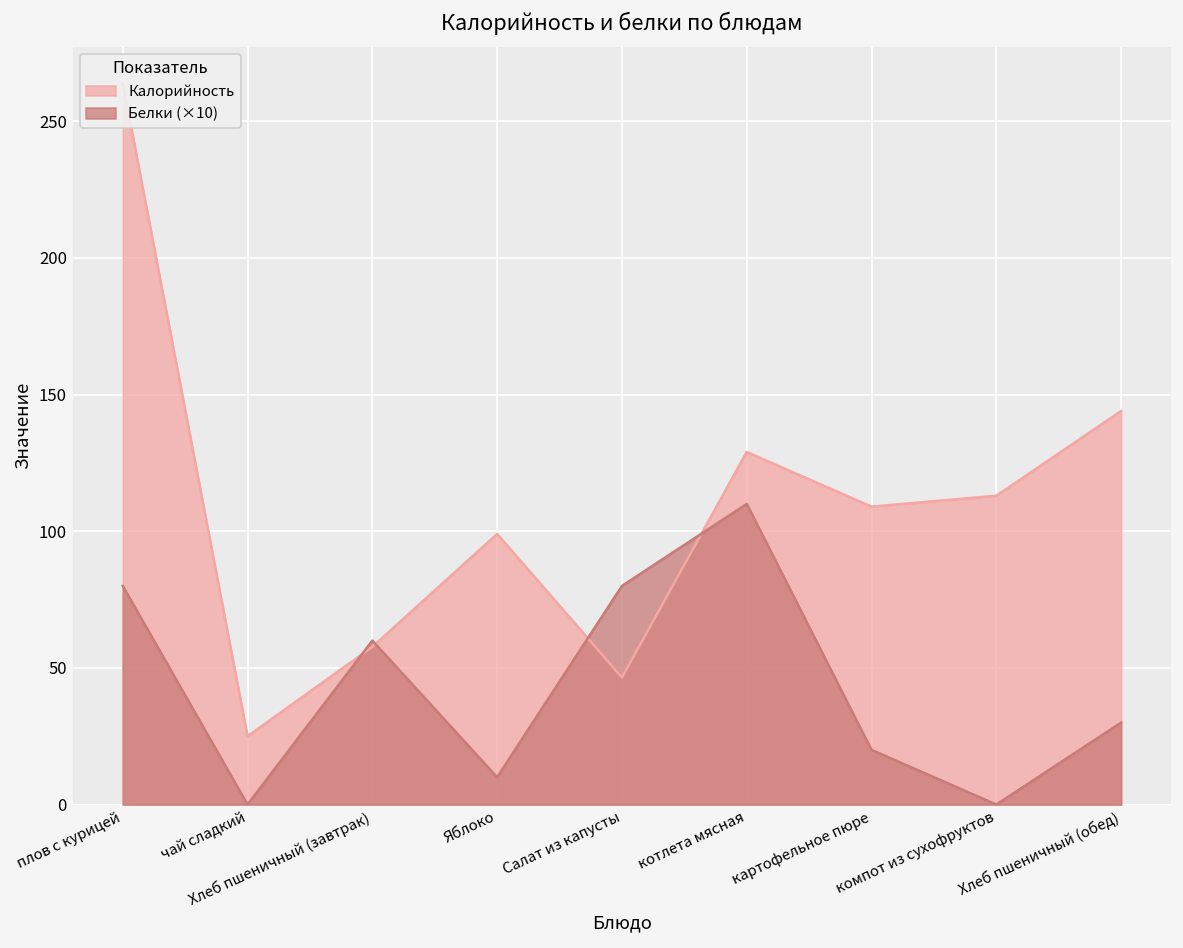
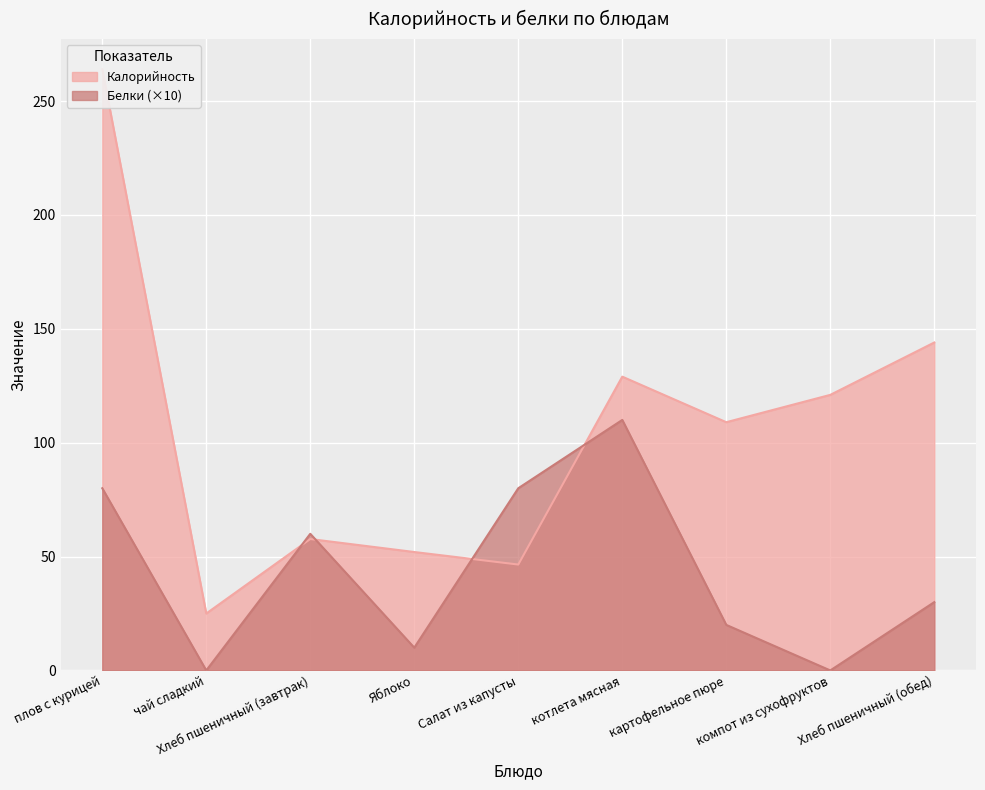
  {
    "Калорийность": {
      "чай сладкий": 25,
      "Хлеб пшеничный (завтрак)": 58,
-     "Яблоко": 99,
+     "Яблоко": 52,
      "Салат из капусты": 47,
      "котлета мясная": 129,
      "картофельное пюре": 109,
-     "компот из сухофруктов": 113,
+     "компот из сухофруктов": 121,
      "Хлеб пшеничный (обед)": 144
    },
    "Белки (×10)": {
      "плов с курицей": 80,
      "чай сладкий": 0,
      "Хлеб пшеничный (завтрак)": 60,
      "Яблоко": 10,
      "Салат из капусты": 80,
      "котлета мясная": 110,
      "картофельное пюре": 20,
      "компот из сухофруктов": 0,
      "Хлеб пшеничный (обед)": 30
    }
  }
